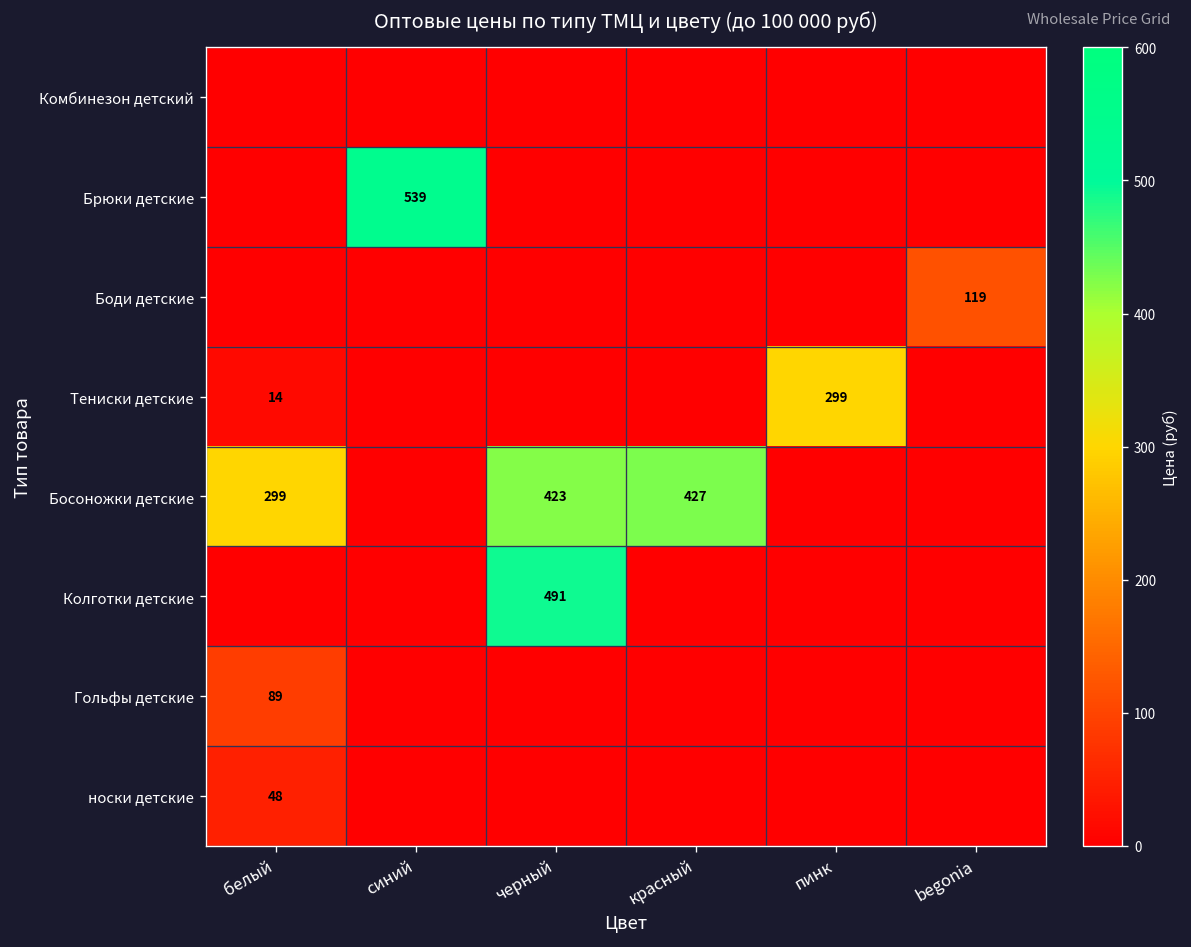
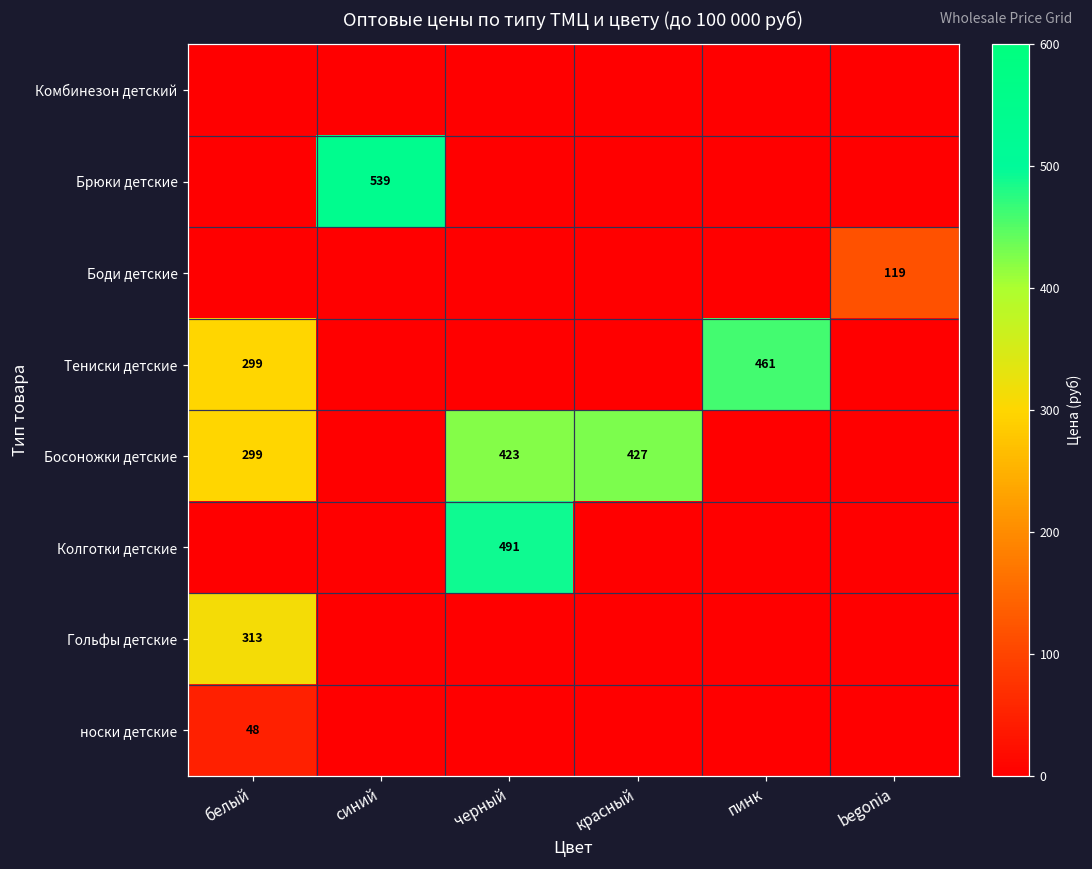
  {
    "Брюки детские": {
      "синий": 539
    },
    "Боди детские": {
      "begonia": 119
    },
    "Тениски детские": {
-     "белый": 14,
-     "пинк": 299
+     "белый": 299,
+     "пинк": 461
    },
    "Босоножки детские": {
      "белый": 299,
      "черный": 423,
      "красный": 427
    },
    "Колготки детские": {
      "черный": 491
    },
    "Гольфы детские": {
-     "белый": 89
+     "белый": 313
    },
    "носки детские": {
      "белый": 48
    }
  }
